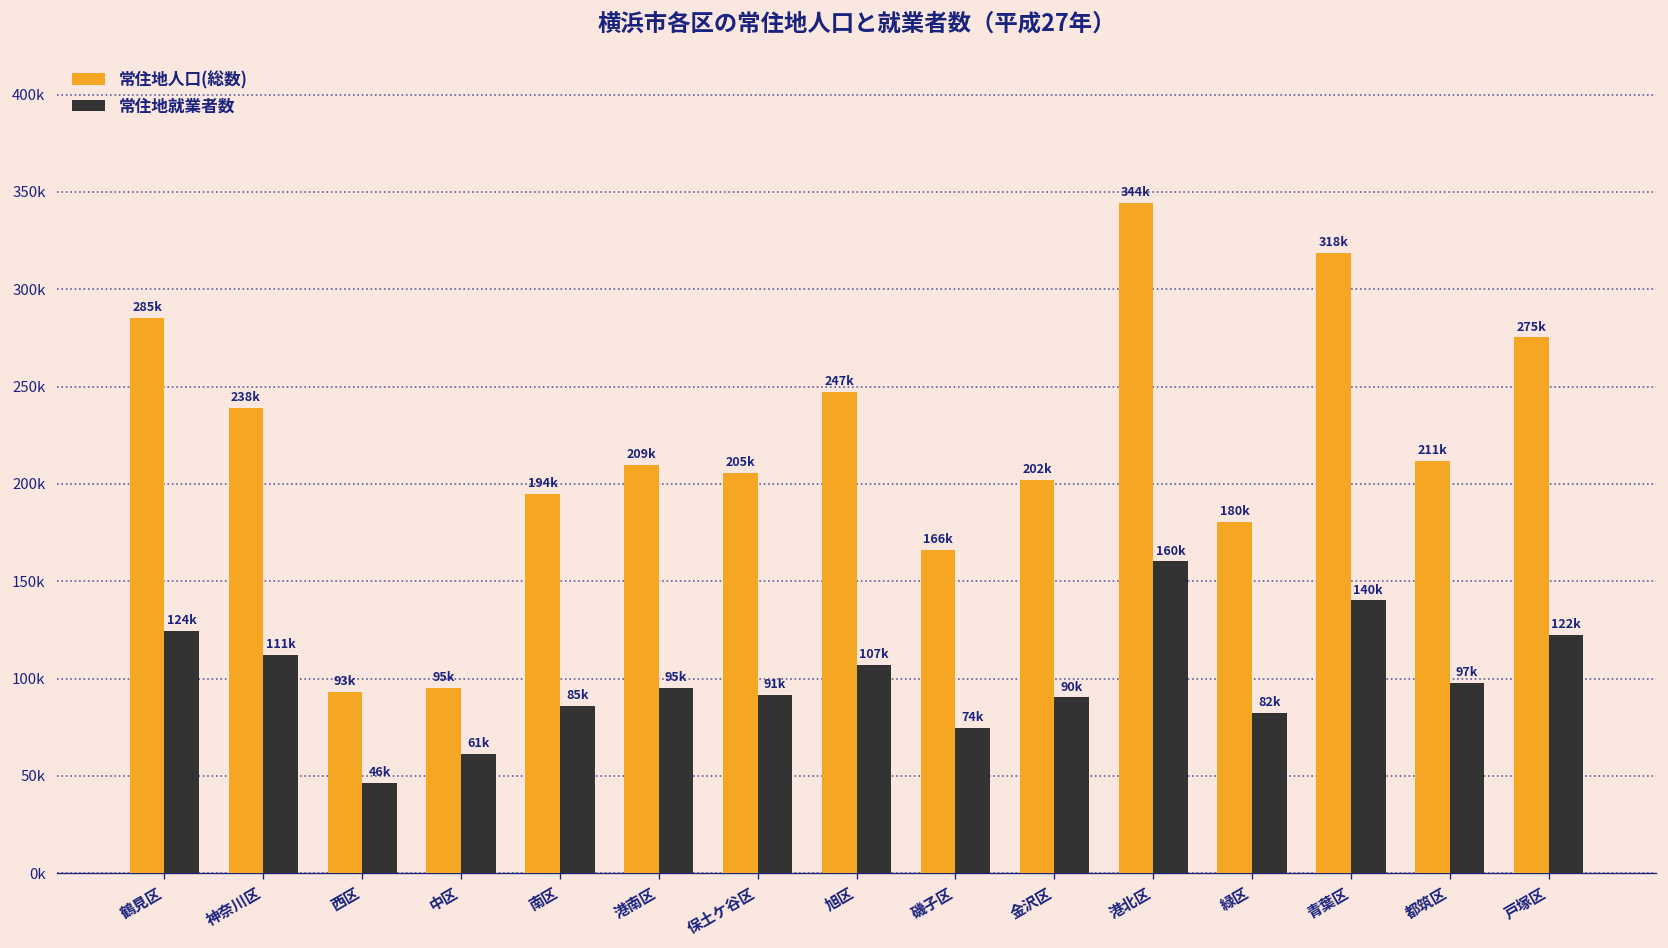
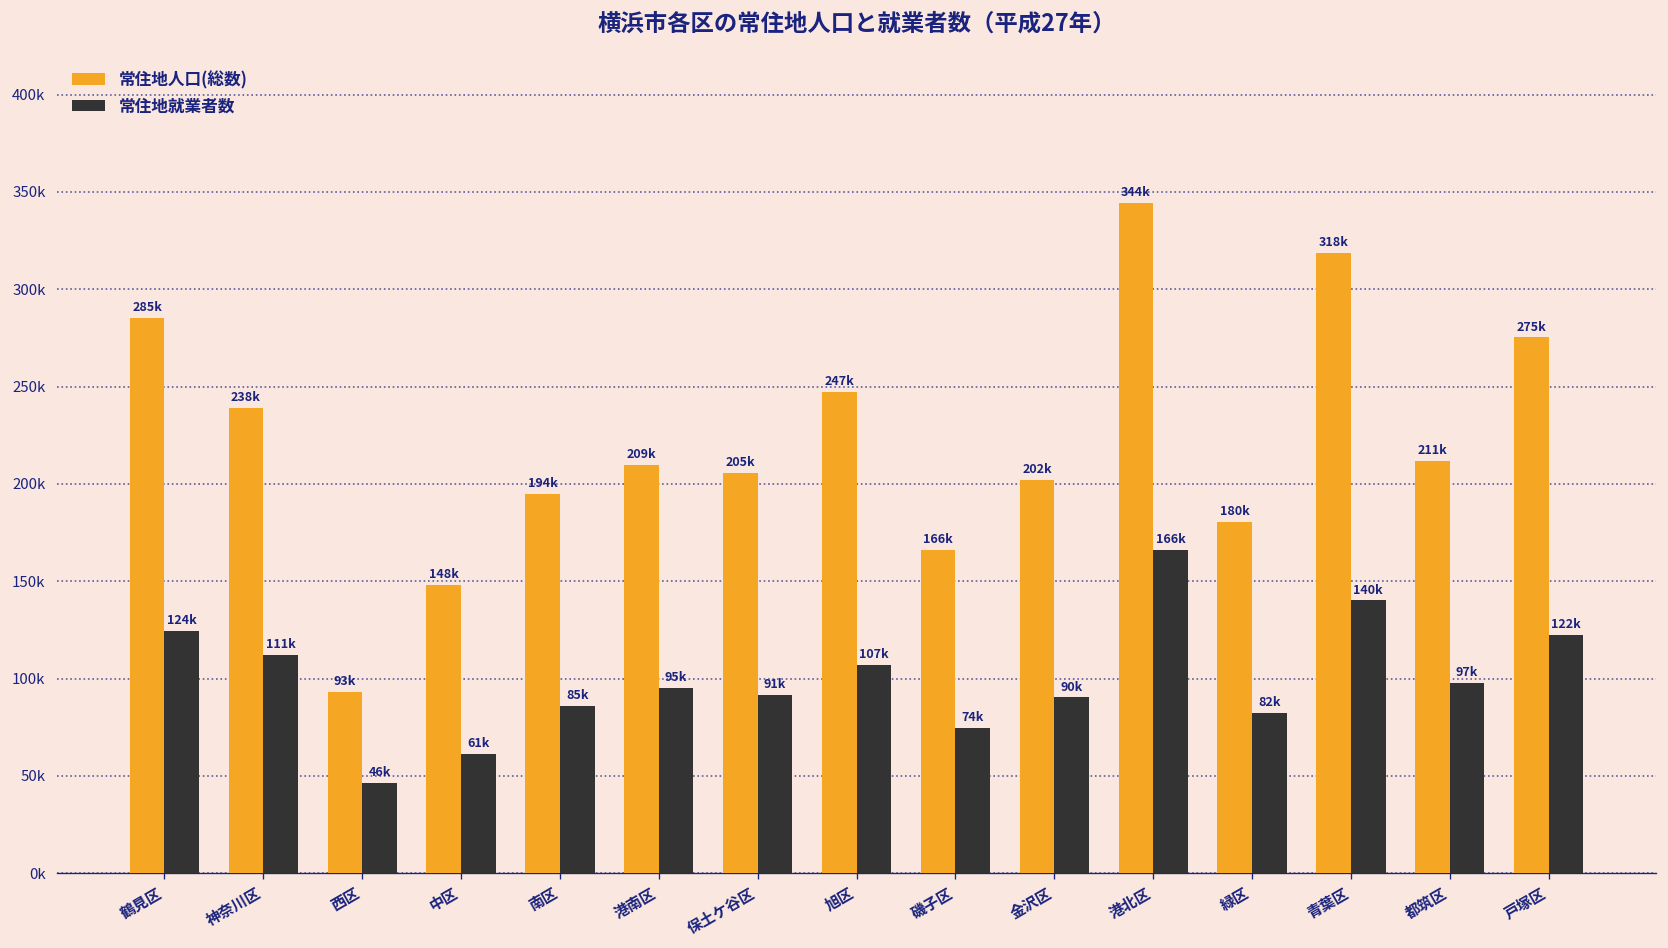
  {
    "常住地人口(総数)": {
      "鶴見区": "285k",
      "西区": "93k",
-     "中区": "95k",
+     "中区": "148k",
      "保土ケ谷区": "205k",
      "旭区": "247k",
      "磯子区": "166k",
      "金沢区": "202k",
      "港北区": "344k",
      "緑区": "180k",
      "戸塚区": "275k"
    },
    "常住地就業者数": {
      "西区": "46k",
      "港南区": "95k",
      "保土ケ谷区": "91k",
      "旭区": "107k",
      "金沢区": "90k",
-     "港北区": "160k",
+     "港北区": "166k",
      "青葉区": "140k",
      "戸塚区": "122k"
    }
  }
